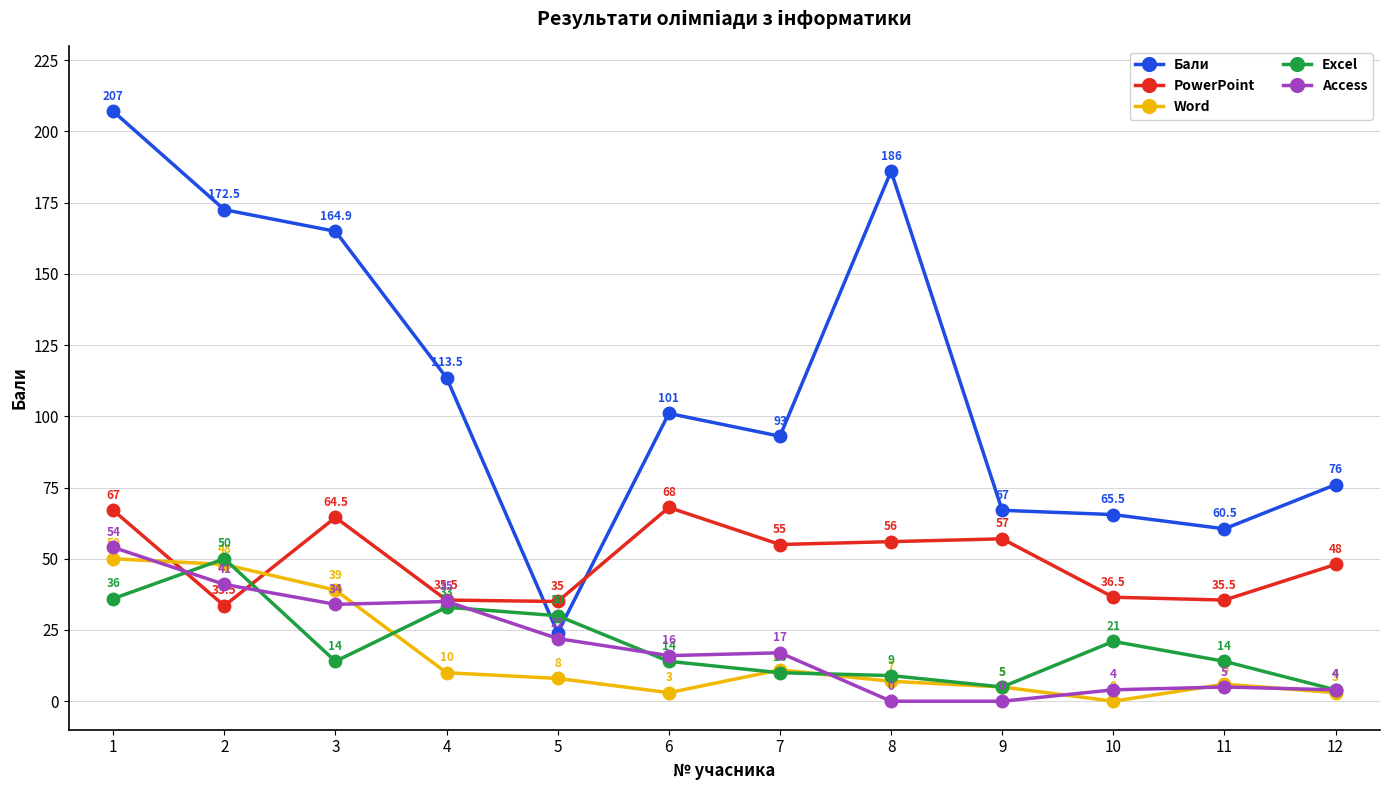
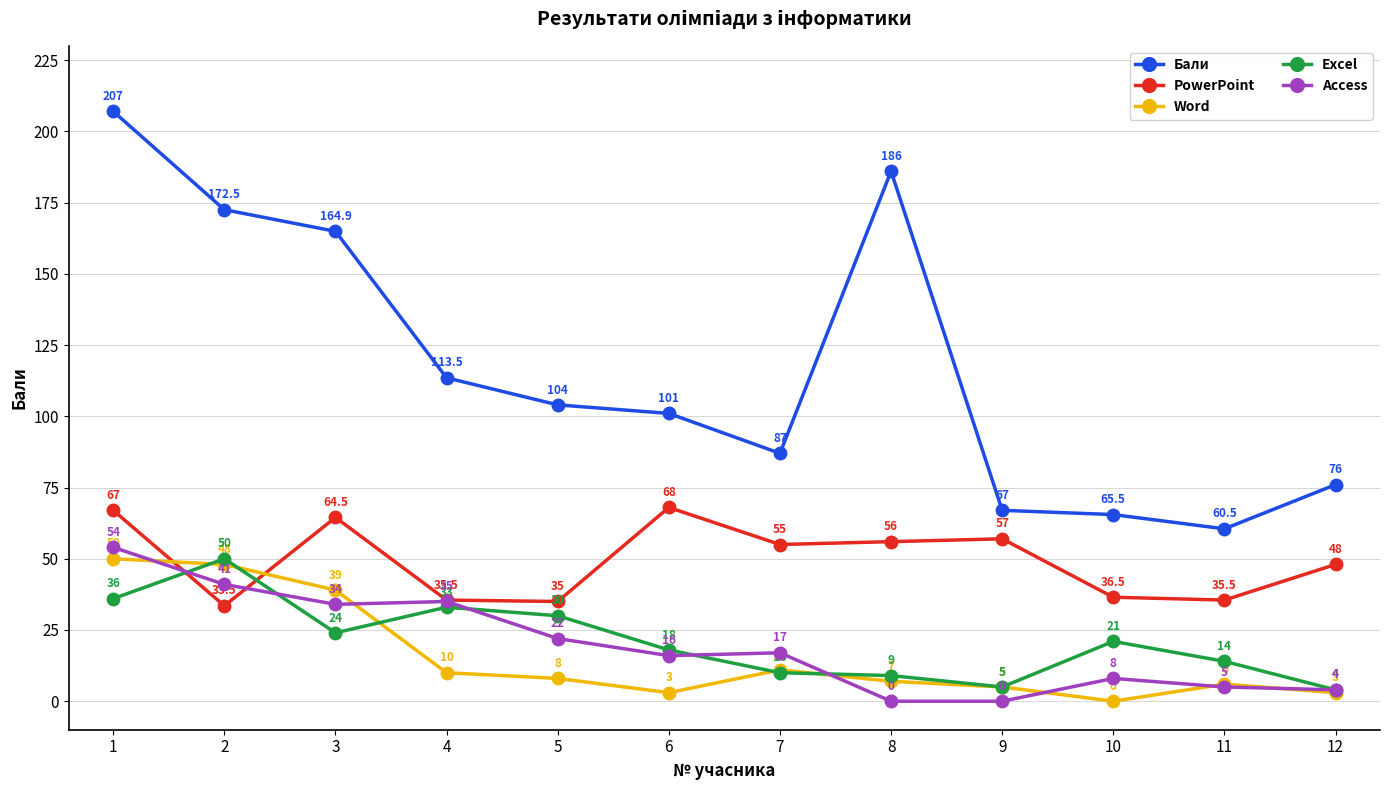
  {
    "Бали": {
      "1": 207,
      "2": 172.5,
      "3": 164.9,
      "4": 113.5,
-     "5": 24,
+     "5": 104,
      "6": 101,
-     "7": 93,
+     "7": 87,
      "8": 186,
      "9": 67,
      "10": 65.5,
      "11": 60.5,
      "12": 76
    },
    "PowerPoint": {
      "1": 67,
      "3": 64.5,
      "5": 35,
      "6": 68,
      "7": 55,
      "8": 56,
      "9": 57,
      "10": 36.5,
      "11": 35.5,
      "12": 48
    },
    "Word": {
      "3": 39,
      "4": 10,
      "5": 8,
      "6": 3
    },
    "Excel": {
      "1": 36,
-     "3": 14,
-     "6": 14,
+     "3": 24,
+     "6": 18,
      "10": 21,
      "11": 14
    },
    "Access": {
      "1": 54,
      "7": 17,
-     "10": 4
+     "10": 8
    }
  }
